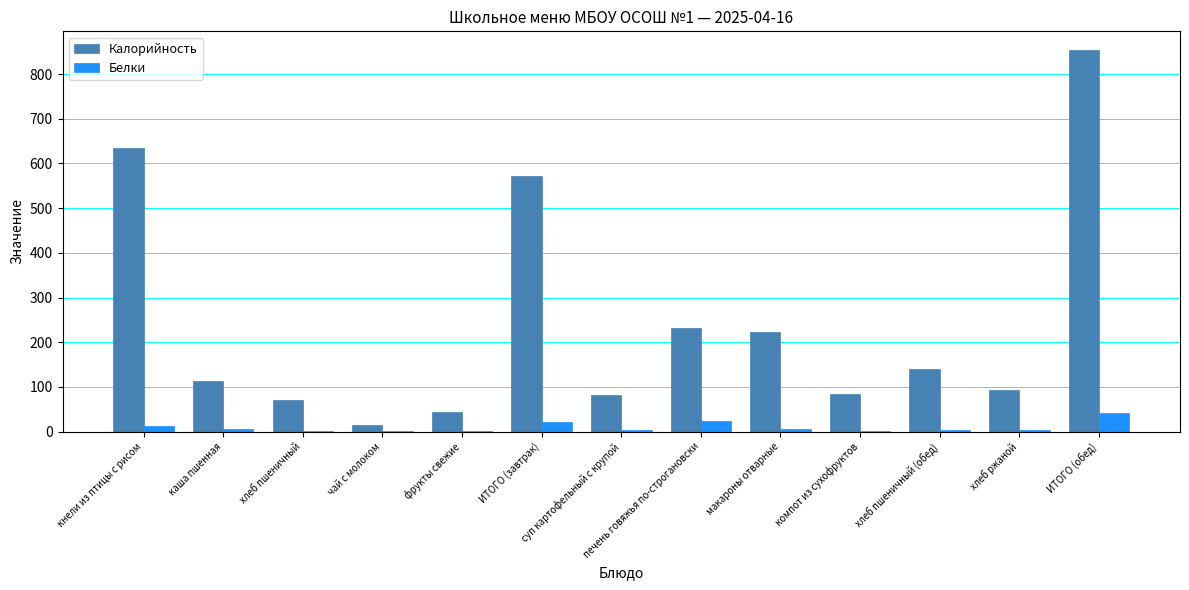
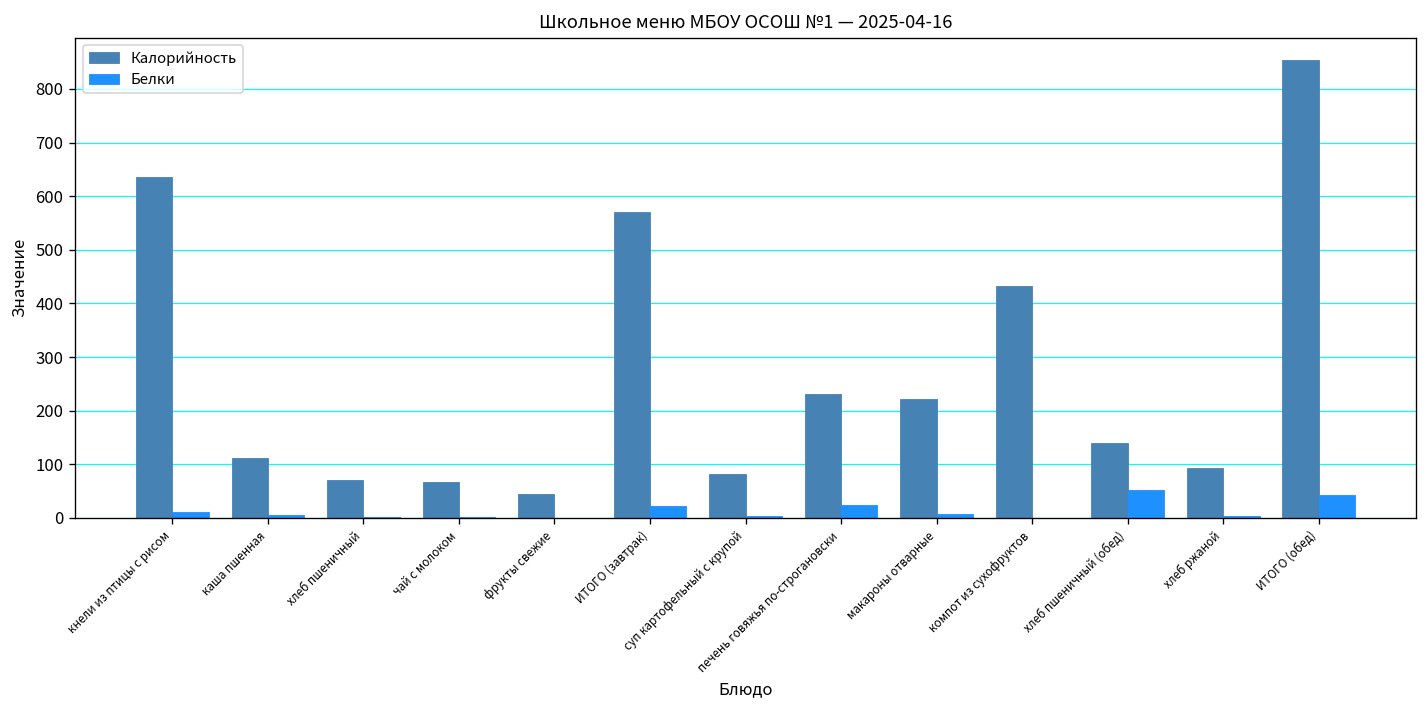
  {
    "Калорийность": {
      "кнели из птицы с рисом": 640,
      "каша пшенная": 110,
      "хлеб пшеничный": 70,
-     "чай с молоком": 10,
+     "чай с молоком": 70,
      "фрукты свежие": 40,
      "ИТОГО (завтрак)": 570,
      "суп картофельный с крупой": 80,
      "печень говяжья по-строгановски": 230,
      "макароны отварные": 220,
-     "компот из сухофруктов": 80,
+     "компот из сухофруктов": 430,
      "хлеб пшеничный (обед)": 140,
      "хлеб ржаной": 90,
      "ИТОГО (обед)": 850
    },
    "Белки": {
      "кнели из птицы с рисом": 10,
      "каша пшенная": 10,
      "ИТОГО (завтрак)": 20,
      "печень говяжья по-строгановски": 20,
      "макароны отварные": 10,
-     "хлеб пшеничный (обед)": 0,
+     "хлеб пшеничный (обед)": 50,
      "ИТОГО (обед)": 40
    }
  }
